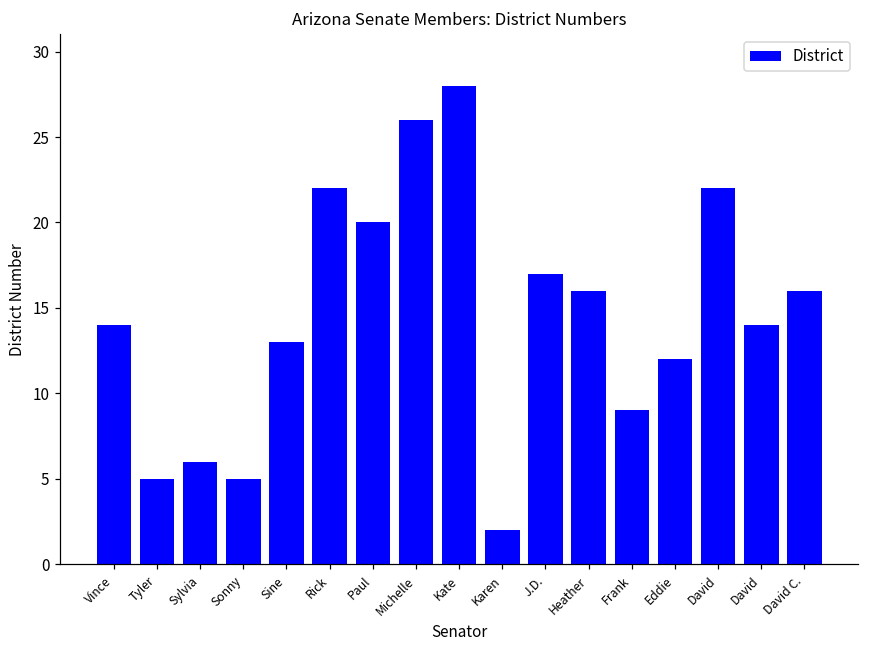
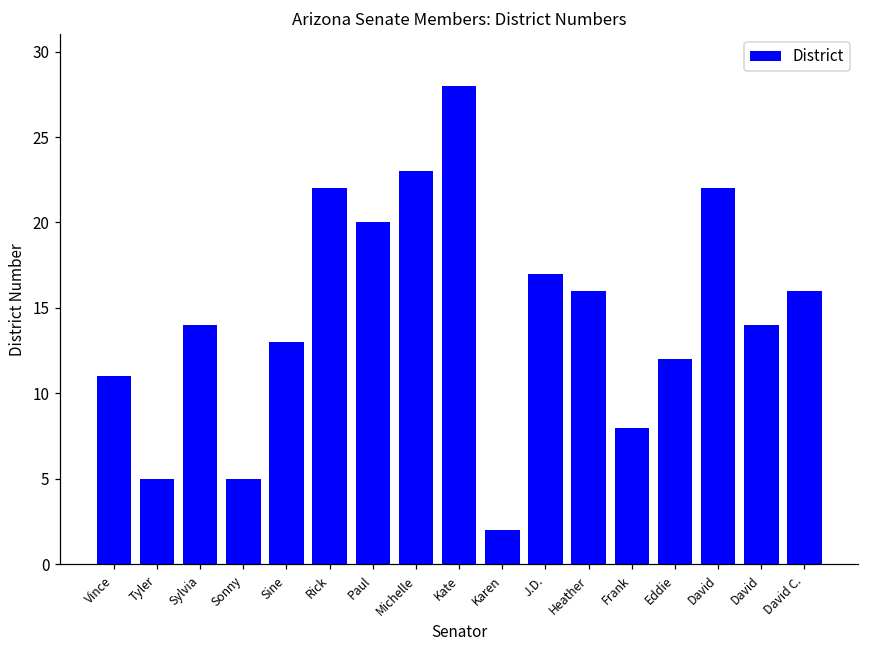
  {
-   "Vince": 14,
+   "Vince": 11,
    "Tyler": 5,
-   "Sylvia": 6,
+   "Sylvia": 14,
    "Sonny": 5,
    "Sine": 13,
    "Rick": 22,
    "Paul": 20,
-   "Michelle": 26,
+   "Michelle": 23,
    "Kate": 28,
    "Karen": 2,
    "J.D.": 17,
    "Heather": 16,
-   "Frank": 9,
+   "Frank": 8,
    "Eddie": 12,
    "David C.": 16
  }
